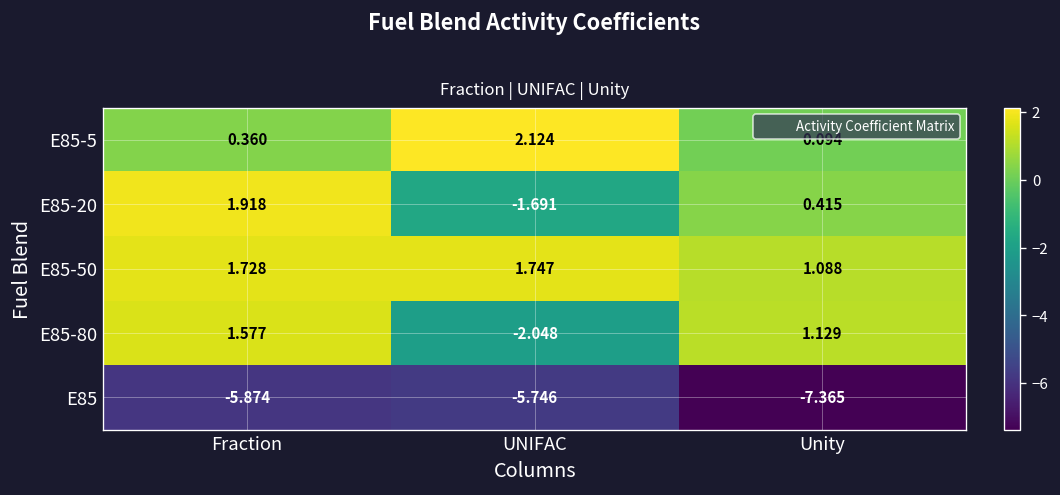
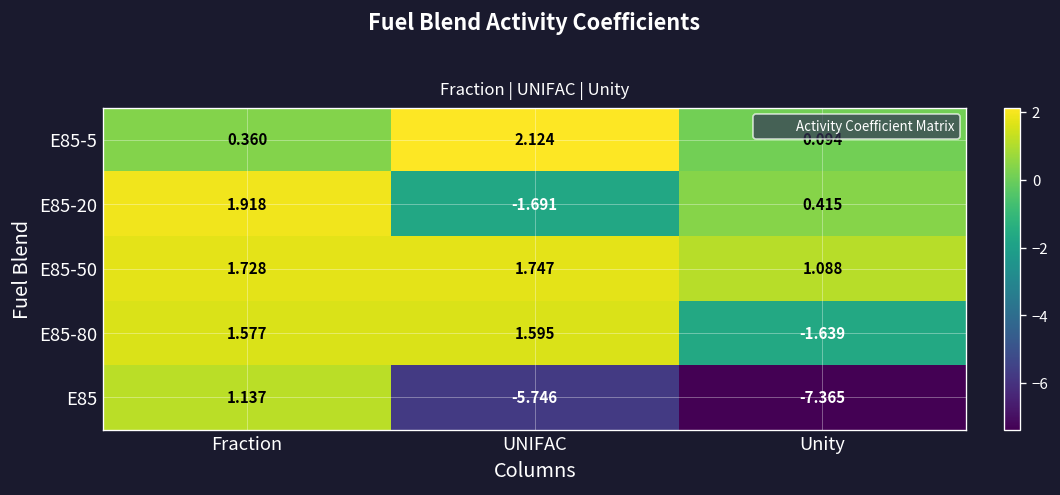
  {
    "E85-5": {
      "Fraction": 0.360,
      "UNIFAC": 2.124
    },
    "E85-20": {
      "Fraction": 1.918,
      "UNIFAC": -1.691,
      "Unity": 0.415
    },
    "E85-50": {
      "Fraction": 1.728,
      "UNIFAC": 1.747,
      "Unity": 1.088
    },
    "E85-80": {
      "Fraction": 1.577,
-     "UNIFAC": -2.048,
-     "Unity": 1.129
+     "UNIFAC": 1.595,
+     "Unity": -1.639
    },
    "E85": {
-     "Fraction": -5.874,
+     "Fraction": 1.137,
      "UNIFAC": -5.746,
      "Unity": -7.365
    }
  }
